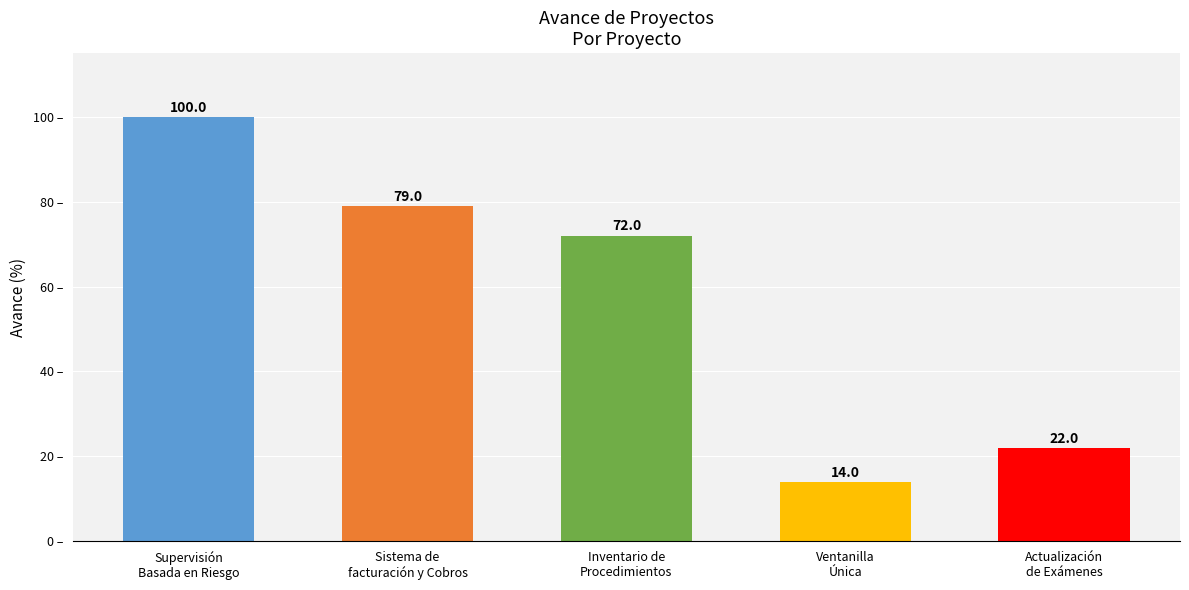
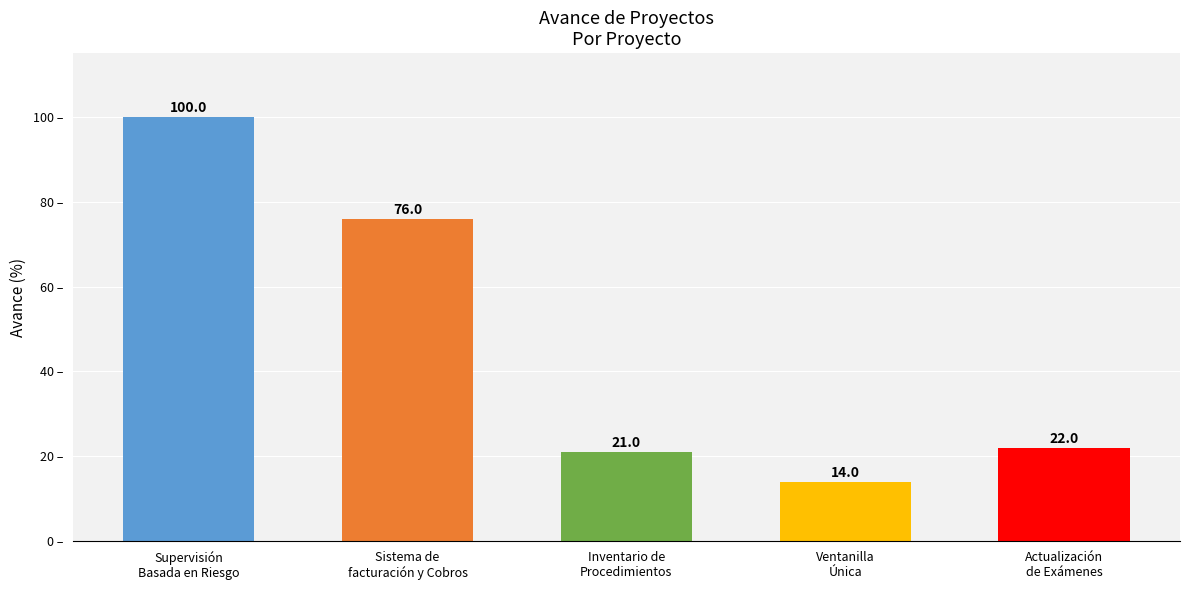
  {
    "Supervisión Basada en Riesgo": 100.0,
-   "Sistema de facturación y Cobros": 79.0,
-   "Inventario de Procedimientos": 72.0,
+   "Sistema de facturación y Cobros": 76.0,
+   "Inventario de Procedimientos": 21.0,
    "Ventanilla Única": 14.0,
    "Actualización de Exámenes": 22.0
  }
